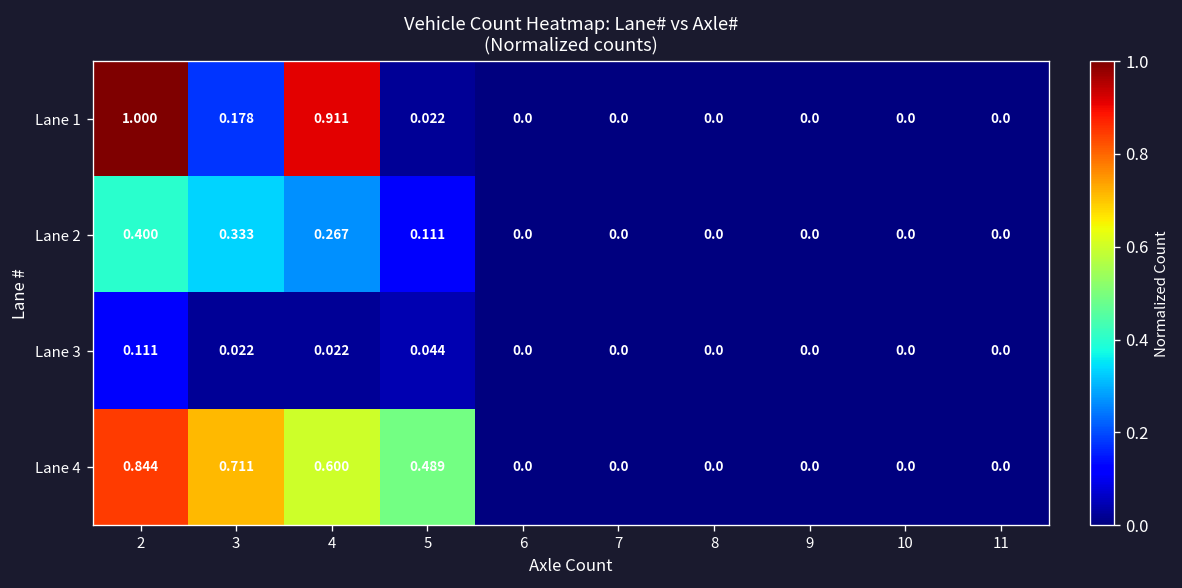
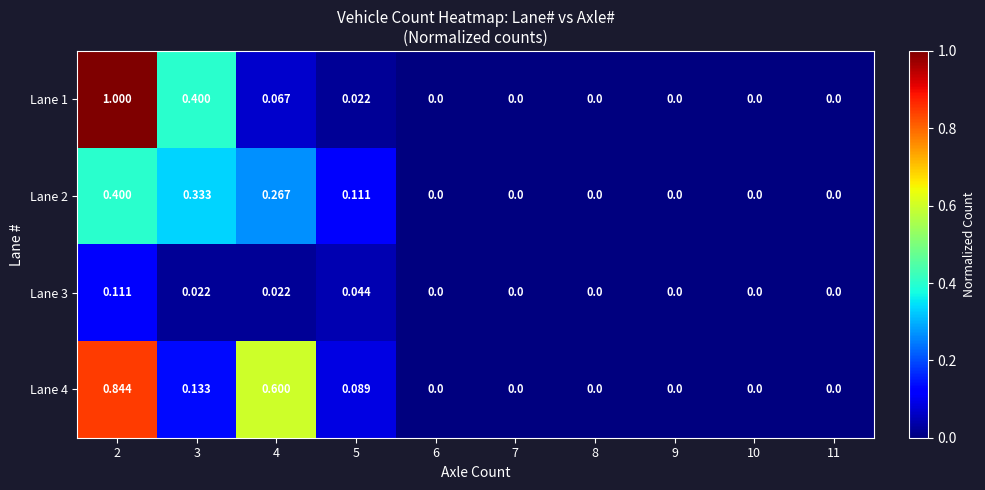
  {
    "Lane 1": {
      "2": 1.000,
-     "3": 0.178,
-     "4": 0.911,
+     "3": 0.400,
+     "4": 0.067,
      "5": 0.022,
      "6": 0.0,
      "7": 0.0,
      "8": 0.0,
      "9": 0.0,
      "10": 0.0,
      "11": 0.0
    },
    "Lane 2": {
      "2": 0.400,
      "3": 0.333,
      "4": 0.267,
      "5": 0.111,
      "6": 0.0,
      "7": 0.0,
      "8": 0.0,
      "9": 0.0,
      "10": 0.0,
      "11": 0.0
    },
    "Lane 3": {
      "2": 0.111,
      "3": 0.022,
      "4": 0.022,
      "5": 0.044,
      "6": 0.0,
      "7": 0.0,
      "8": 0.0,
      "9": 0.0,
      "10": 0.0,
      "11": 0.0
    },
    "Lane 4": {
      "2": 0.844,
-     "3": 0.711,
+     "3": 0.133,
      "4": 0.600,
-     "5": 0.489,
+     "5": 0.089,
      "6": 0.0,
      "7": 0.0,
      "8": 0.0,
      "9": 0.0,
      "10": 0.0,
      "11": 0.0
    }
  }
